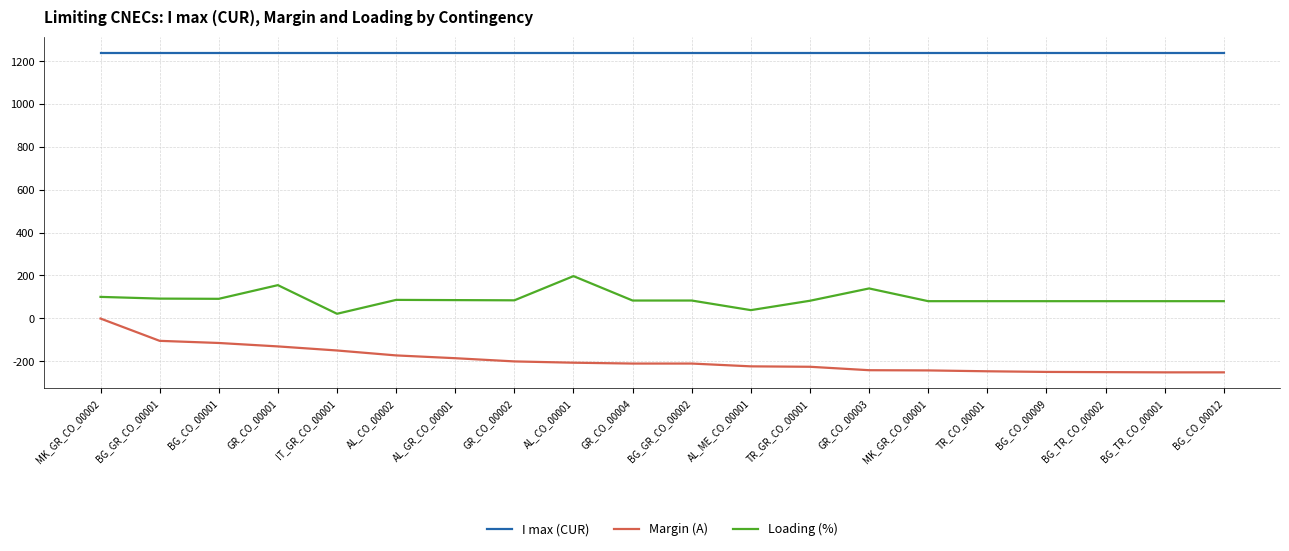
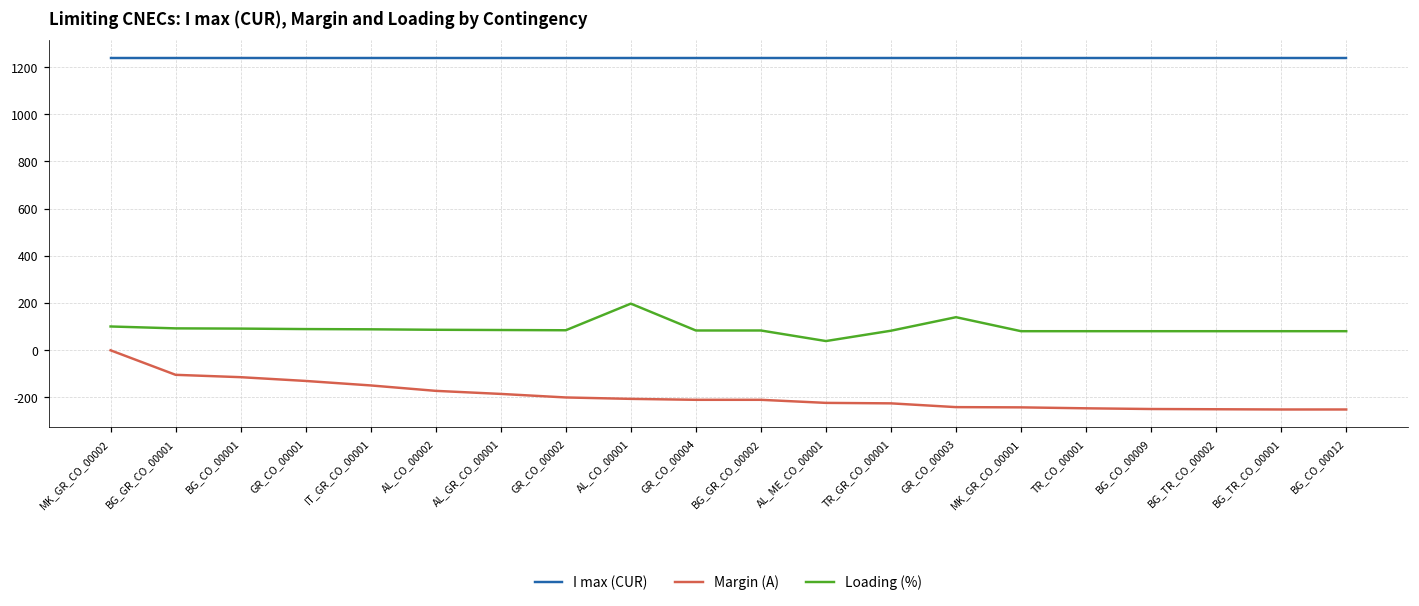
  {
    "I max (CUR)": {
      "MK_GR_CO_00002": 1240,
      "BG_GR_CO_00001": 1240,
      "BG_CO_00001": 1240,
      "GR_CO_00001": 1240,
      "IT_GR_CO_00001": 1240,
      "AL_CO_00002": 1240,
      "AL_GR_CO_00001": 1240,
      "GR_CO_00002": 1240,
      "AL_CO_00001": 1240,
      "GR_CO_00004": 1240,
      "BG_GR_CO_00002": 1240,
      "AL_ME_CO_00001": 1240,
      "TR_GR_CO_00001": 1240,
      "GR_CO_00003": 1240,
      "MK_GR_CO_00001": 1240,
      "TR_CO_00001": 1240,
      "BG_CO_00009": 1240,
      "BG_TR_CO_00002": 1240,
      "BG_TR_CO_00001": 1240,
      "BG_CO_00012": 1240
    },
    "Margin (A)": {
      "MK_GR_CO_00002": 0,
      "BG_GR_CO_00001": -110,
      "BG_CO_00001": -120,
      "GR_CO_00001": -130,
      "IT_GR_CO_00001": -150,
      "AL_CO_00002": -170,
      "AL_GR_CO_00001": -190,
      "GR_CO_00002": -200,
      "AL_CO_00001": -210,
      "GR_CO_00004": -210,
      "BG_GR_CO_00002": -210,
      "AL_ME_CO_00001": -220,
      "TR_GR_CO_00001": -230,
      "GR_CO_00003": -240,
      "MK_GR_CO_00001": -240,
      "TR_CO_00001": -250,
      "BG_CO_00009": -250,
      "BG_TR_CO_00002": -250,
      "BG_TR_CO_00001": -250,
      "BG_CO_00012": -250
    },
    "Loading (%)": {
      "MK_GR_CO_00002": 100,
      "BG_GR_CO_00001": 90,
      "BG_CO_00001": 90,
-     "GR_CO_00001": 150,
-     "IT_GR_CO_00001": 20,
+     "GR_CO_00001": 90,
+     "IT_GR_CO_00001": 90,
      "AL_CO_00002": 90,
      "AL_GR_CO_00001": 90,
      "GR_CO_00002": 80,
      "AL_CO_00001": 200,
      "GR_CO_00004": 80,
      "BG_GR_CO_00002": 80,
      "AL_ME_CO_00001": 40,
      "TR_GR_CO_00001": 80,
      "GR_CO_00003": 140,
      "MK_GR_CO_00001": 80,
      "TR_CO_00001": 80,
      "BG_CO_00009": 80,
      "BG_TR_CO_00002": 80,
      "BG_TR_CO_00001": 80,
      "BG_CO_00012": 80
    }
  }
